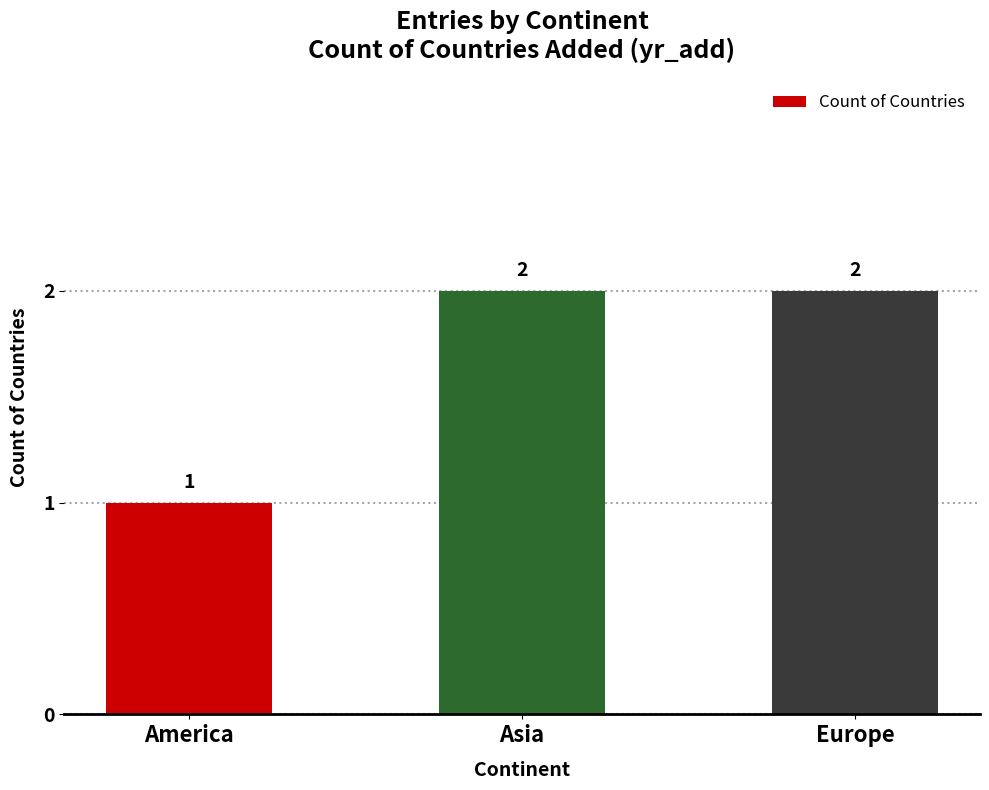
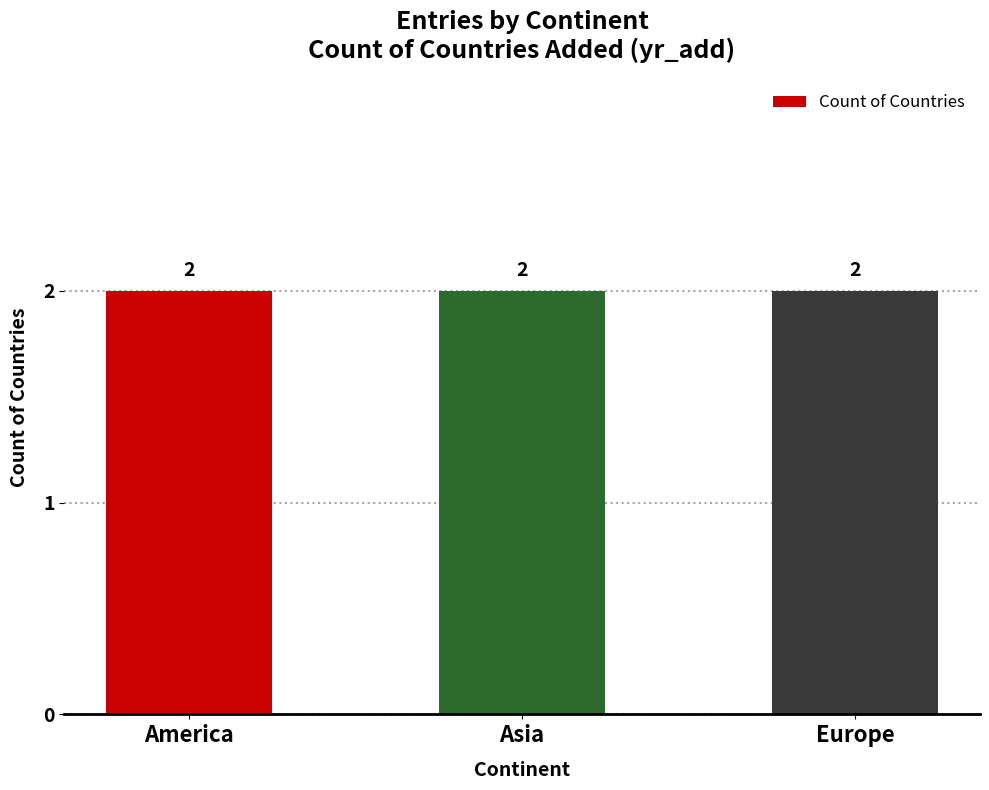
  {
-   "America": 1,
+   "America": 2,
    "Asia": 2,
    "Europe": 2
  }
